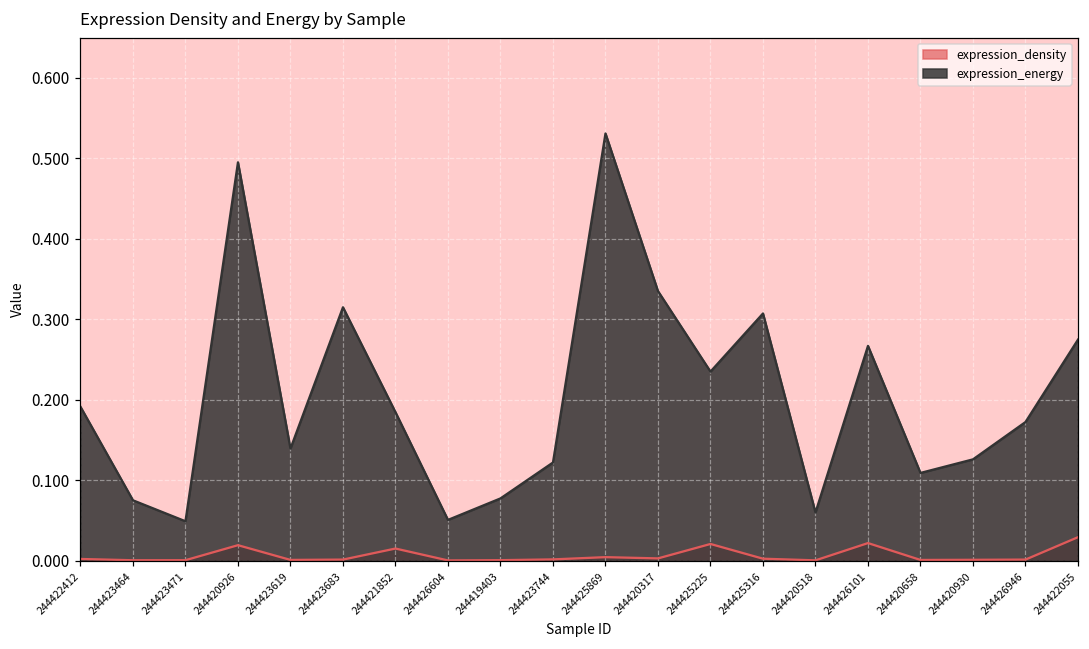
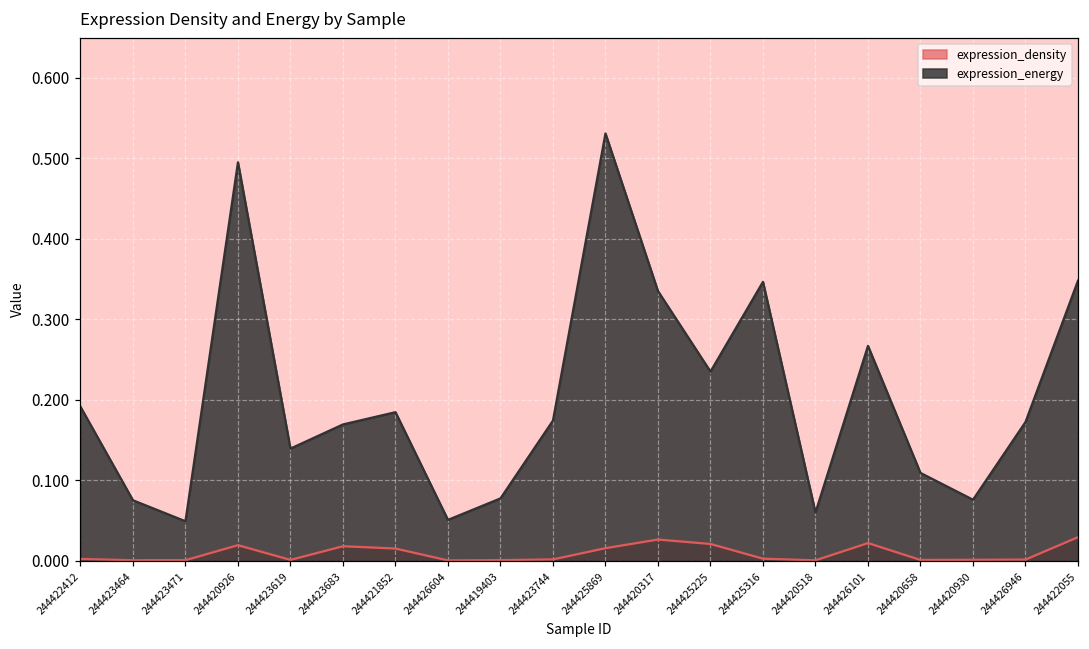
  {
    "expression_density": {
      "244422412": 0.00,
      "244423464": 0.00,
      "244423471": 0.00,
      "244420926": 0.02,
      "244423619": 0.00,
-     "244423683": 0.00,
+     "244423683": 0.02,
      "244421852": 0.02,
      "244426604": 0.00,
      "244419403": 0.00,
      "244423744": 0.00,
-     "244425869": 0.00,
-     "244420317": 0.00,
+     "244425869": 0.02,
+     "244420317": 0.03,
      "244425225": 0.02,
      "244425316": 0.00,
      "244420518": 0.00,
      "244426101": 0.02,
      "244420658": 0.00,
      "244420930": 0.00,
      "244426946": 0.00,
      "244422055": 0.03
    },
    "expression_energy": {
      "244422412": 0.19,
      "244423464": 0.08,
      "244423471": 0.05,
      "244420926": 0.49,
      "244423619": 0.14,
-     "244423683": 0.31,
+     "244423683": 0.17,
      "244421852": 0.18,
      "244426604": 0.05,
      "244419403": 0.08,
-     "244423744": 0.12,
+     "244423744": 0.17,
      "244425869": 0.53,
      "244420317": 0.34,
      "244425225": 0.24,
-     "244425316": 0.31,
+     "244425316": 0.35,
      "244420518": 0.06,
      "244426101": 0.27,
      "244420658": 0.11,
-     "244420930": 0.13,
+     "244420930": 0.08,
      "244426946": 0.17,
-     "244422055": 0.27
+     "244422055": 0.35
    }
  }
